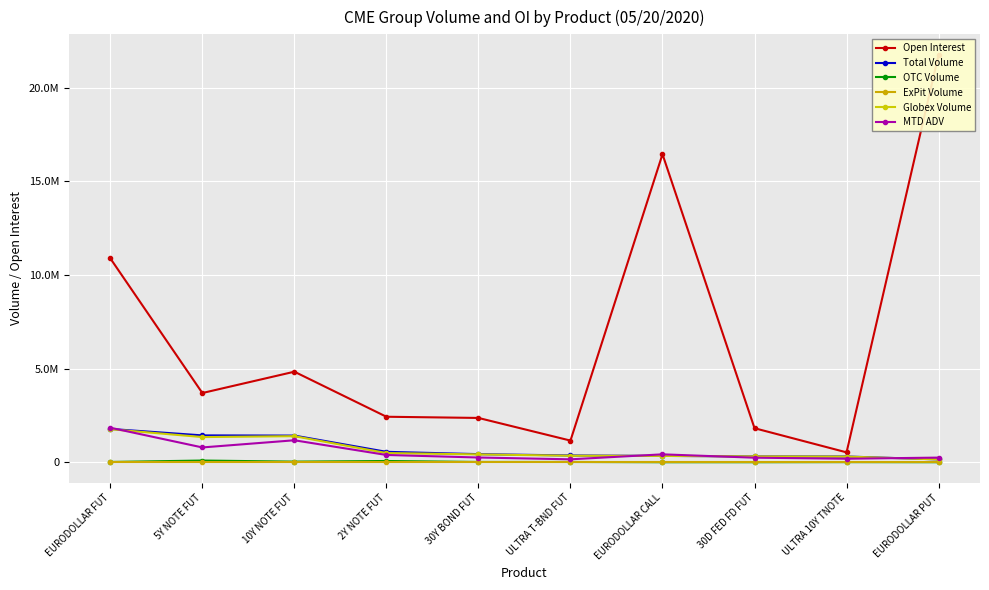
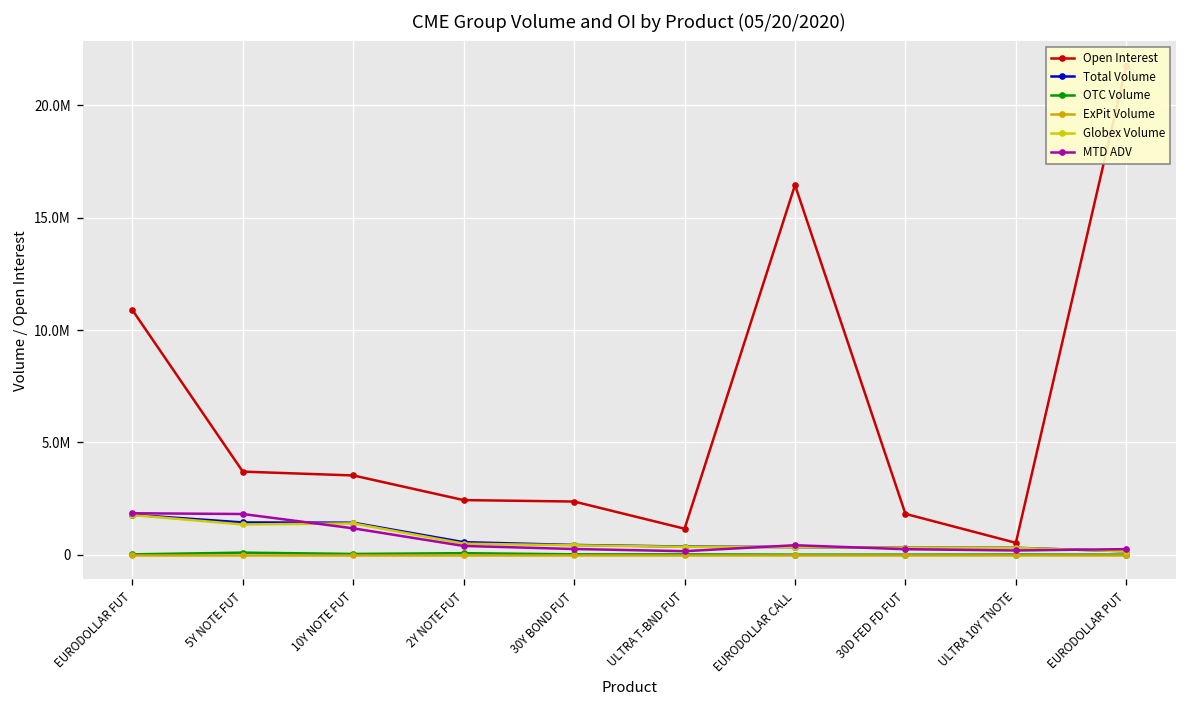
  {
    "Open Interest": {
      "EURODOLLAR FUT": 10900000,
      "5Y NOTE FUT": 3700000,
-     "10Y NOTE FUT": 4800000,
+     "10Y NOTE FUT": 3500000,
      "2Y NOTE FUT": 2400000,
      "30Y BOND FUT": 2400000,
      "ULTRA T-BND FUT": 1200000,
      "EURODOLLAR CALL": 16500000,
      "30D FED FD FUT": 1800000,
      "ULTRA 10Y TNOTE": 500000
    },
    "MTD ADV": {
-     "5Y NOTE FUT": 800000,
+     "5Y NOTE FUT": 1800000,
      "10Y NOTE FUT": 1200000,
      "30Y BOND FUT": 300000,
      "ULTRA T-BND FUT": 200000
    }
  }
